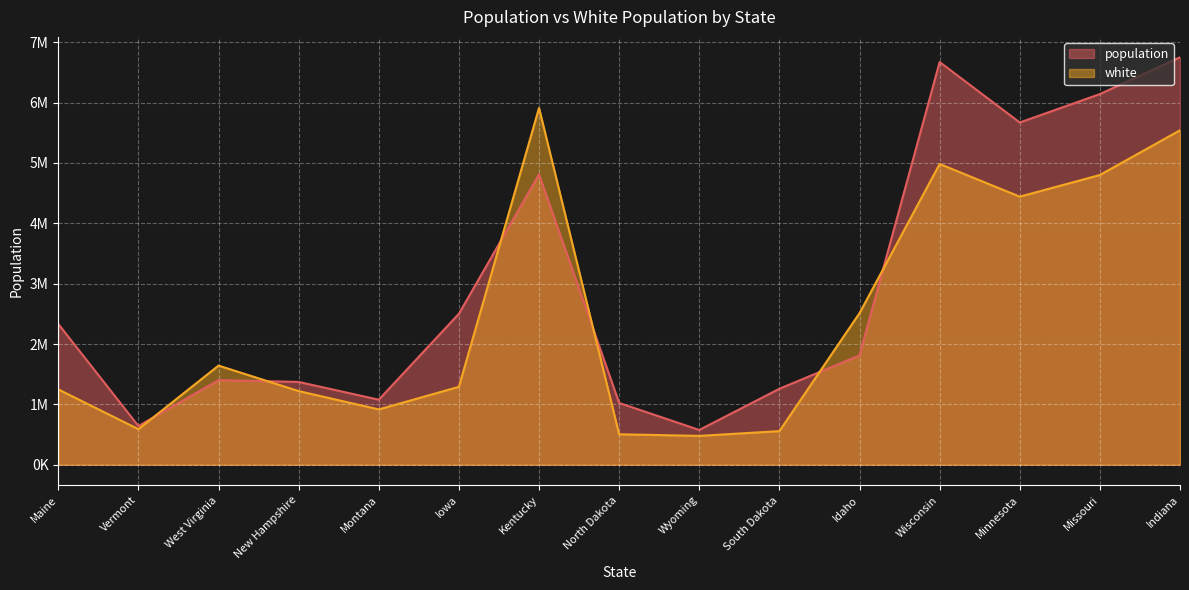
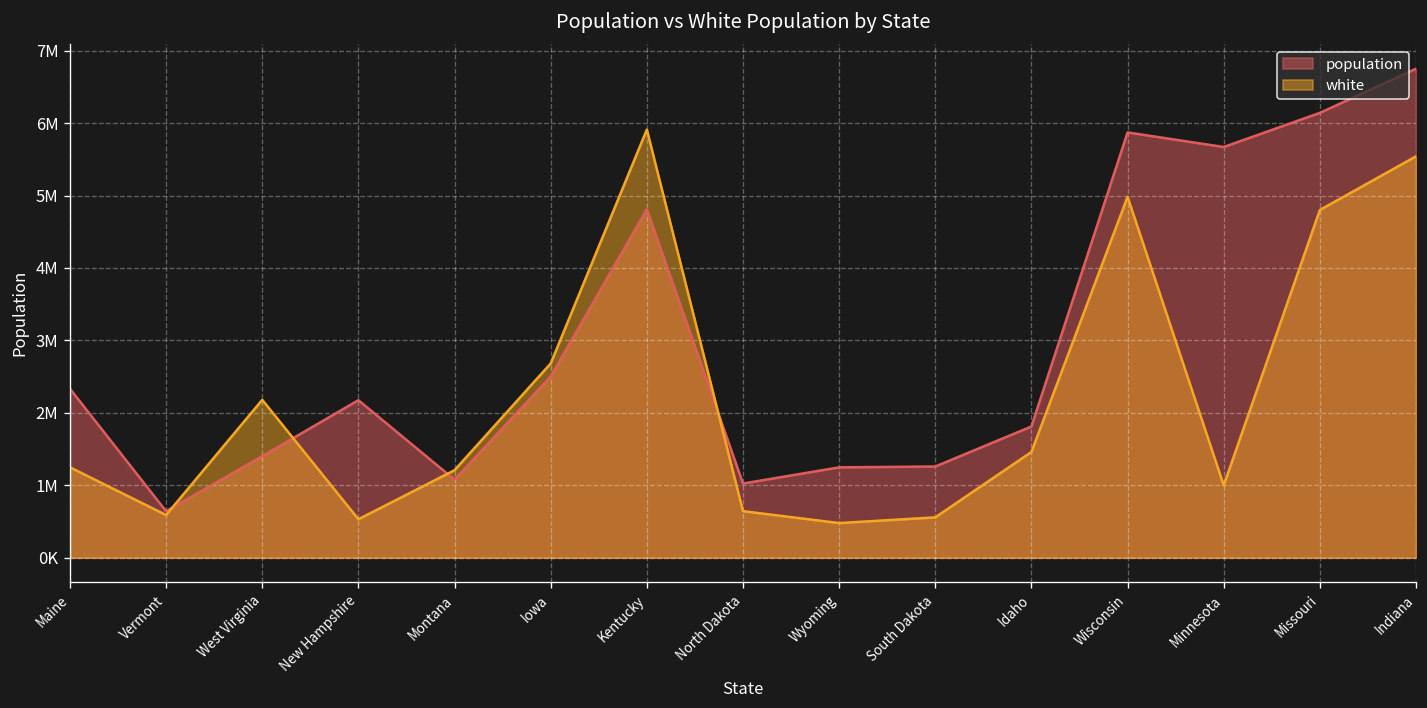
  {
    "population": {
      "Maine": 2300000,
      "Vermont": 600000,
      "West Virginia": 1400000,
-     "New Hampshire": 1400000,
+     "New Hampshire": 2200000,
      "Montana": 1100000,
      "Iowa": 2500000,
      "Kentucky": 4800000,
      "North Dakota": 1000000,
-     "Wyoming": 600000,
+     "Wyoming": 1200000,
      "South Dakota": 1300000,
      "Idaho": 1800000,
-     "Wisconsin": 6700000,
+     "Wisconsin": 5900000,
      "Minnesota": 5700000,
      "Missouri": 6100000,
      "Indiana": 6800000
    },
    "white": {
      "Maine": 1200000,
      "Vermont": 600000,
-     "West Virginia": 1600000,
-     "New Hampshire": 1200000,
-     "Montana": 900000,
-     "Iowa": 1300000,
+     "West Virginia": 2200000,
+     "New Hampshire": 500000,
+     "Montana": 1200000,
+     "Iowa": 2700000,
      "Kentucky": 5900000,
-     "North Dakota": 500000,
+     "North Dakota": 600000,
      "Wyoming": 500000,
      "South Dakota": 600000,
-     "Idaho": 2500000,
+     "Idaho": 1500000,
      "Wisconsin": 5000000,
-     "Minnesota": 4400000,
+     "Minnesota": 1000000,
      "Missouri": 4800000,
      "Indiana": 5500000
    }
  }
